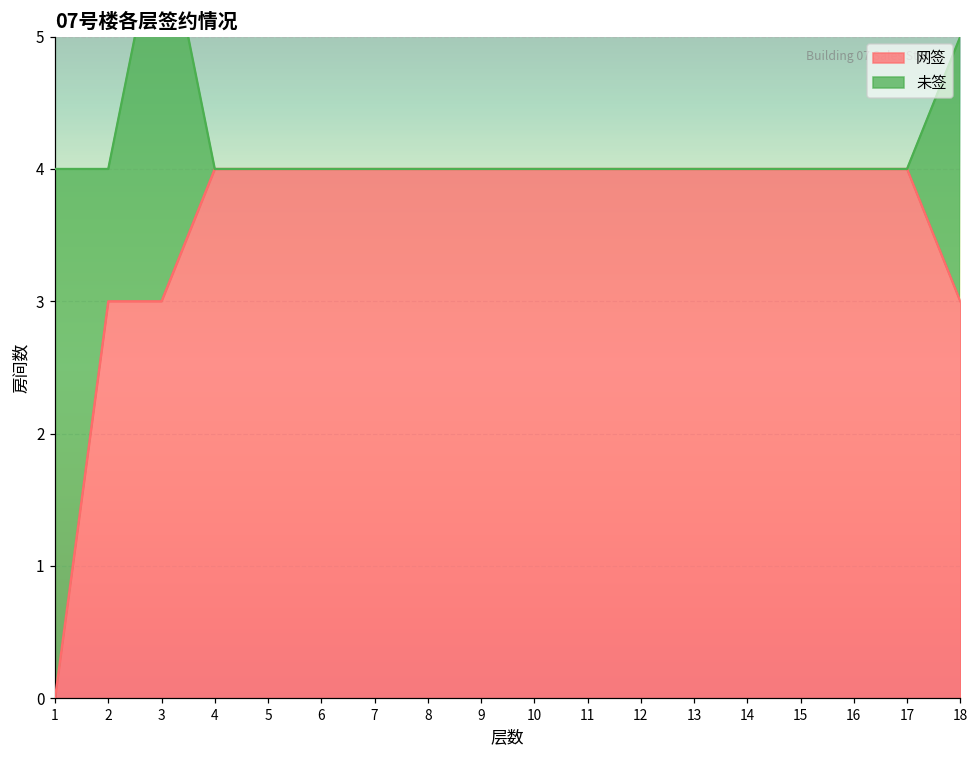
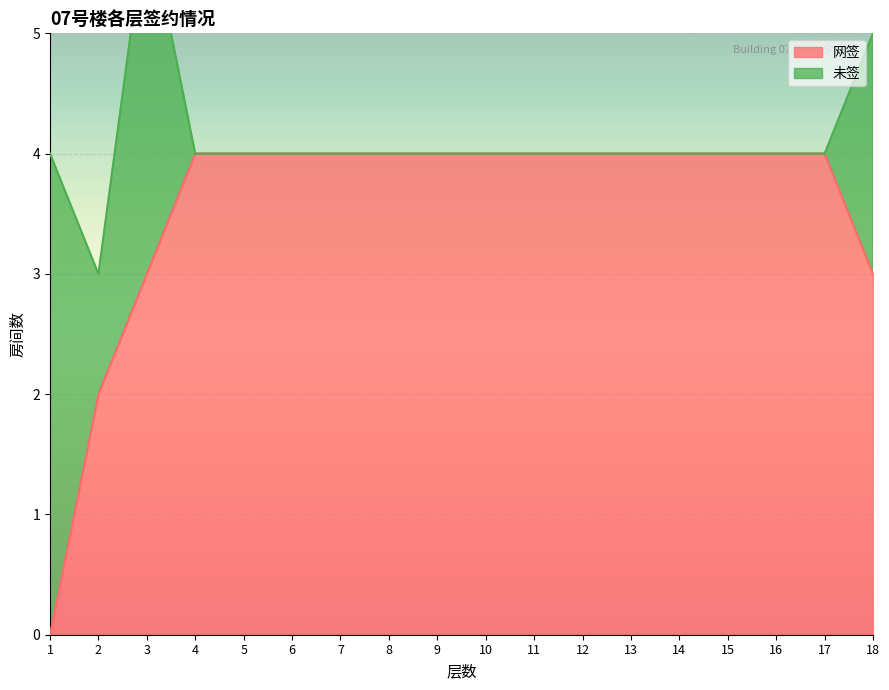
  {
    "网签": {
      "1": 0,
-     "2": 3,
+     "2": 2,
      "3": 3,
      "18": 3
    },
    "未签": {
      "1": 4,
      "2": 1
    }
  }
